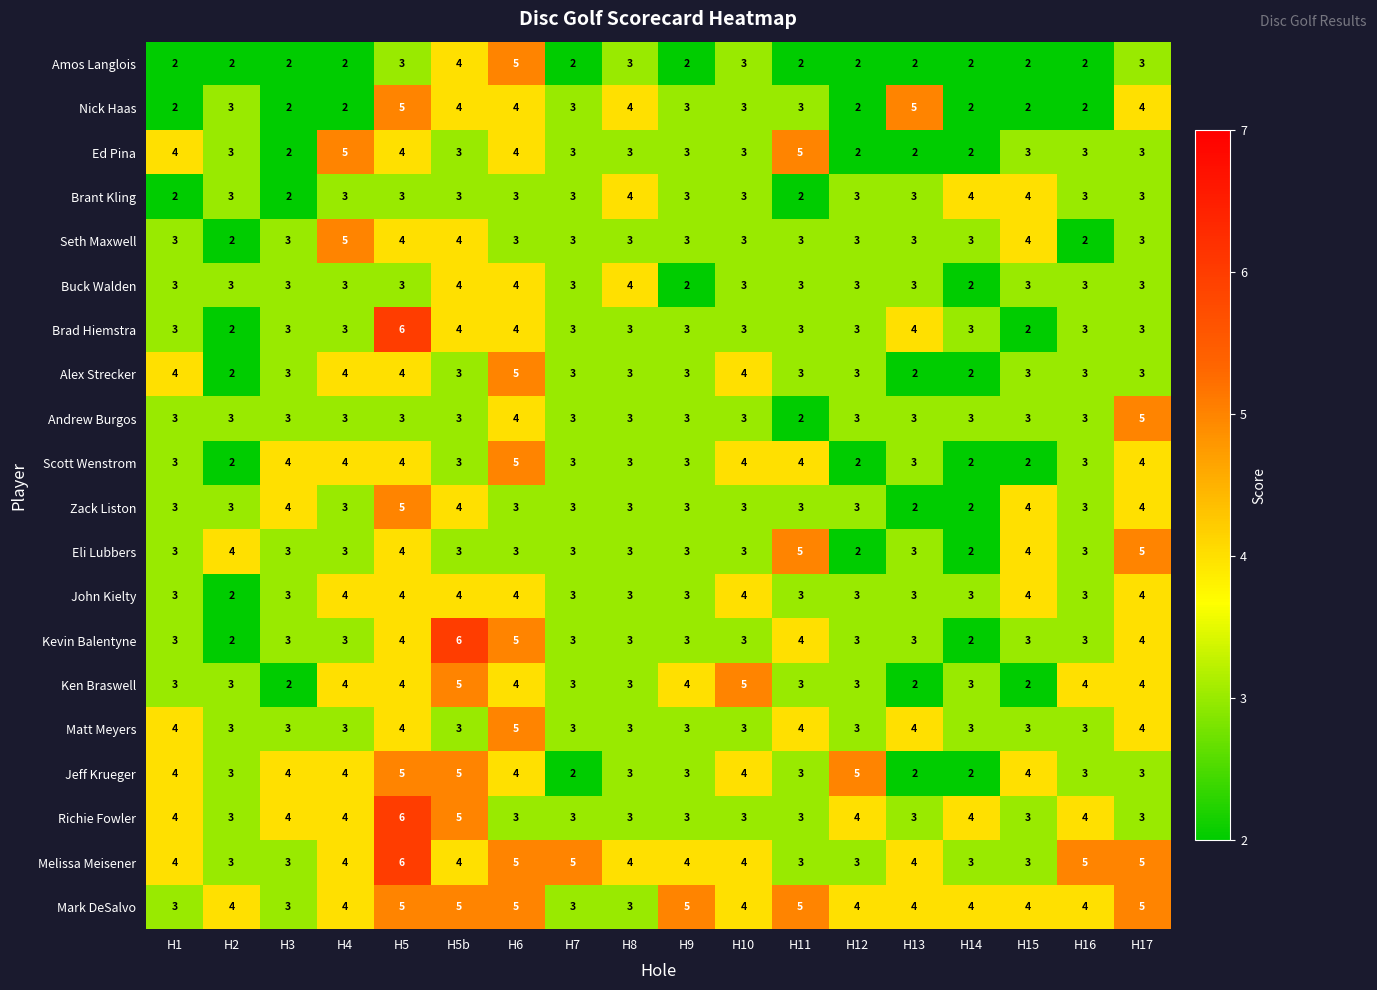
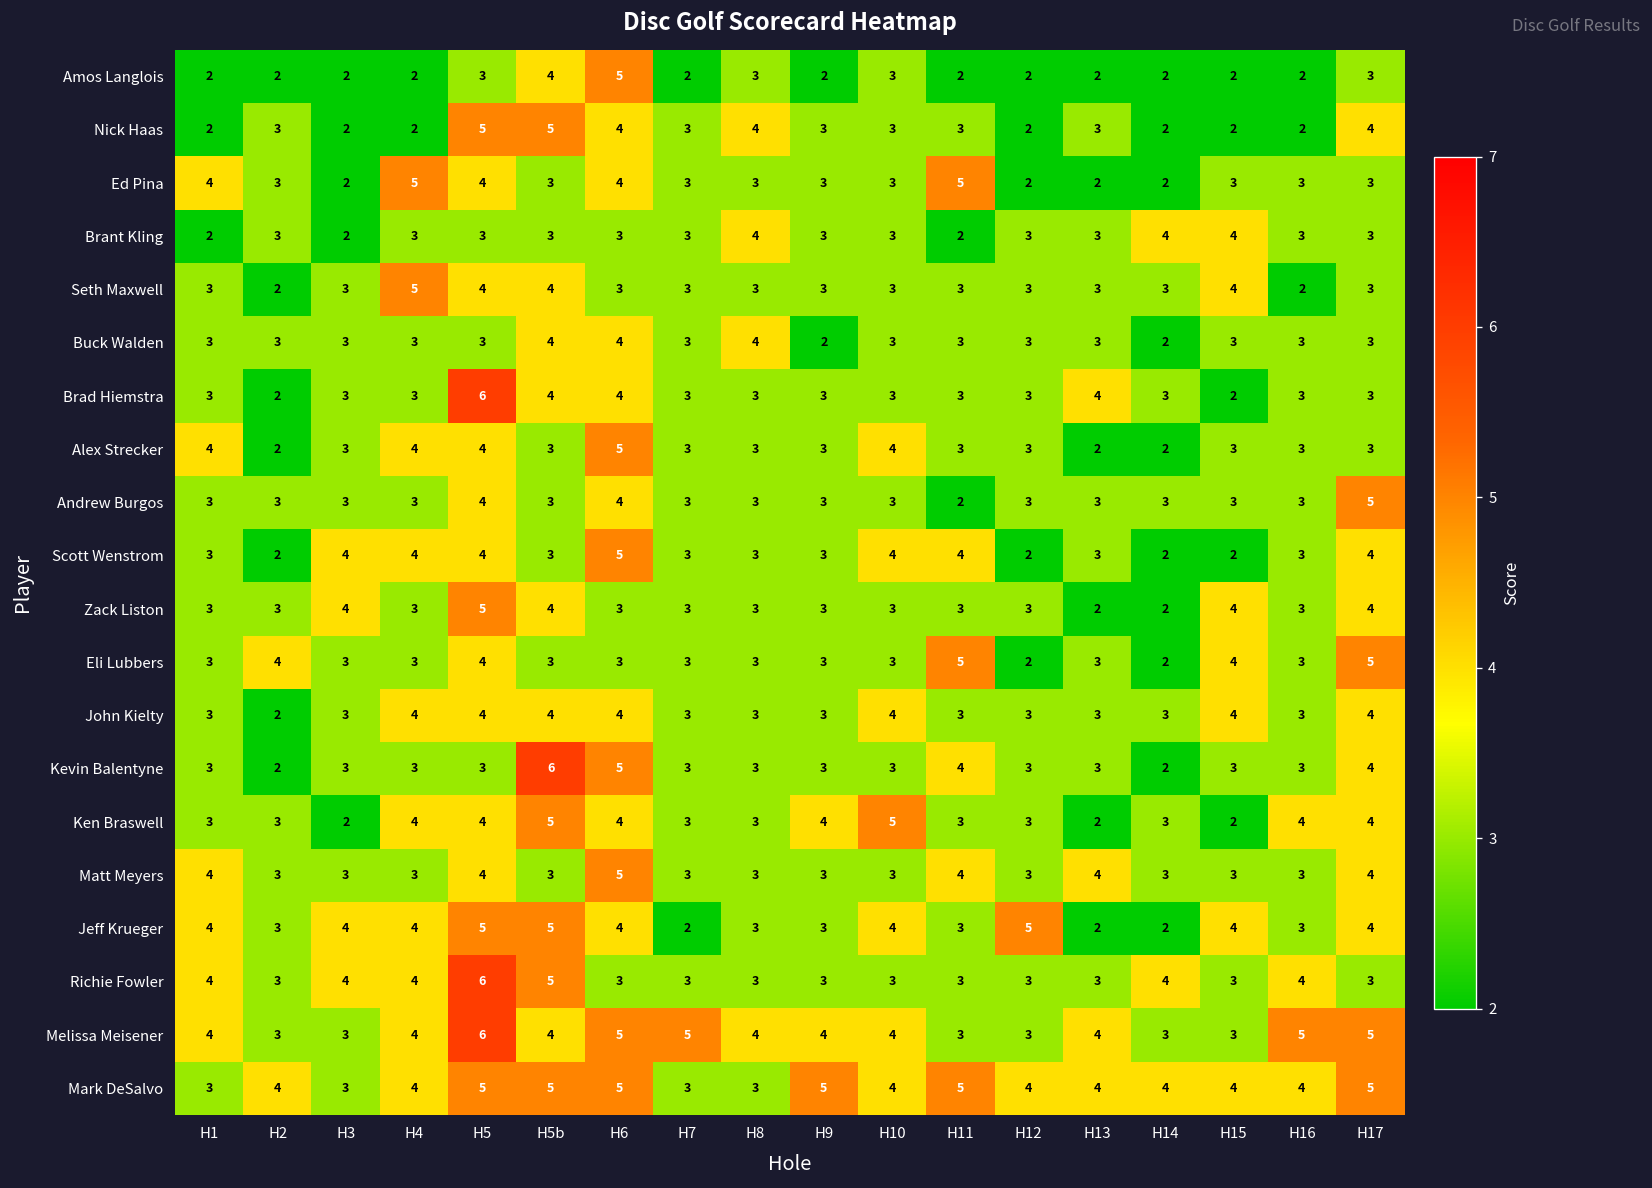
  {
    "Nick Haas": {
      "H1": 2,
      "H2": 3,
      "H3": 2,
      "H4": 2,
      "H5": 5,
-     "H5b": 4,
+     "H5b": 5,
      "H6": 4,
      "H7": 3,
      "H8": 4,
      "H9": 3,
      "H10": 3,
      "H11": 3,
      "H12": 2,
-     "H13": 5,
+     "H13": 3,
      "H14": 2,
      "H15": 2,
      "H16": 2,
      "H17": 4
    },
    "Andrew Burgos": {
      "H1": 3,
      "H2": 3,
      "H3": 3,
      "H4": 3,
-     "H5": 3,
+     "H5": 4,
      "H5b": 3,
      "H6": 4,
      "H7": 3,
      "H8": 3,
      "H9": 3,
      "H10": 3,
      "H11": 2,
      "H12": 3,
      "H13": 3,
      "H14": 3,
      "H15": 3,
      "H16": 3,
      "H17": 5
    },
    "Kevin Balentyne": {
      "H1": 3,
      "H2": 2,
      "H3": 3,
      "H4": 3,
-     "H5": 4,
+     "H5": 3,
      "H5b": 6,
      "H6": 5,
      "H7": 3,
      "H8": 3,
      "H9": 3,
      "H10": 3,
      "H11": 4,
      "H12": 3,
      "H13": 3,
      "H14": 2,
      "H15": 3,
      "H16": 3,
      "H17": 4
    },
    "Jeff Krueger": {
      "H1": 4,
      "H2": 3,
      "H3": 4,
      "H4": 4,
      "H5": 5,
      "H5b": 5,
      "H6": 4,
      "H7": 2,
      "H8": 3,
      "H9": 3,
      "H10": 4,
      "H11": 3,
      "H12": 5,
      "H13": 2,
      "H14": 2,
      "H15": 4,
      "H16": 3,
-     "H17": 3
+     "H17": 4
    },
    "Richie Fowler": {
      "H1": 4,
      "H2": 3,
      "H3": 4,
      "H4": 4,
      "H5": 6,
      "H5b": 5,
      "H6": 3,
      "H7": 3,
      "H8": 3,
      "H9": 3,
      "H10": 3,
      "H11": 3,
-     "H12": 4,
+     "H12": 3,
      "H13": 3,
      "H14": 4,
      "H15": 3,
      "H16": 4,
      "H17": 3
    }
  }
